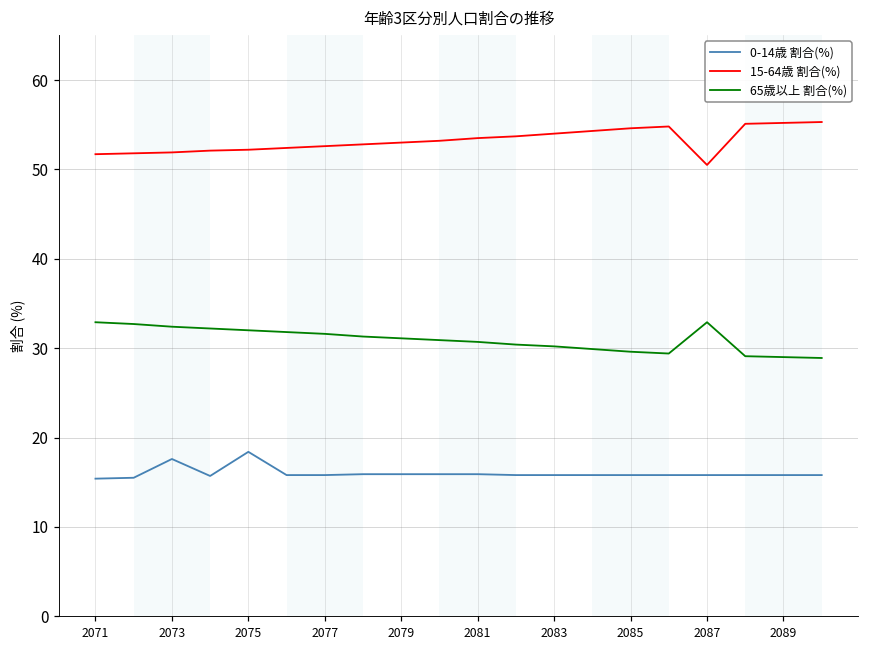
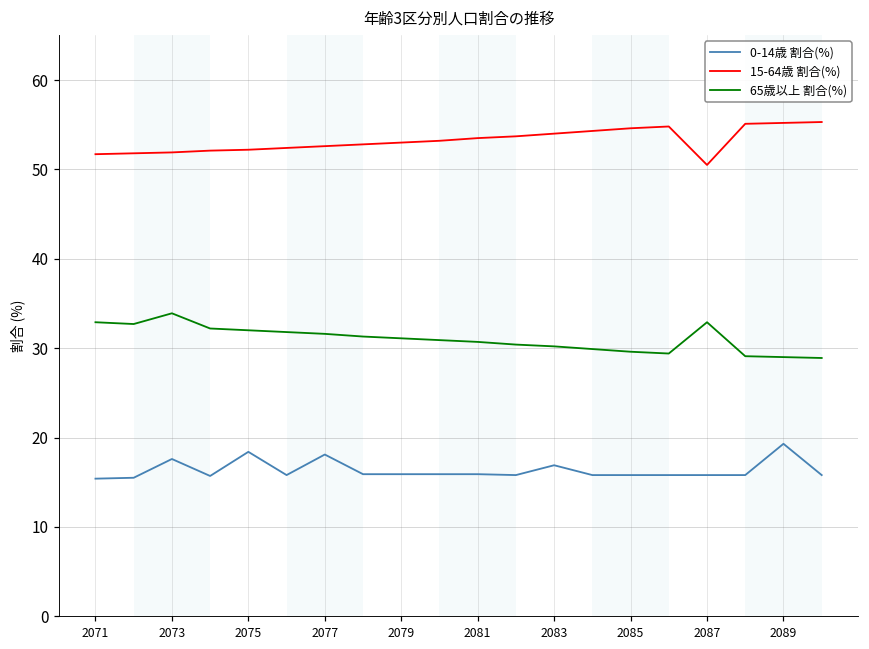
  {
    "0-14歳 割合(%)": {
      "2071": 15,
      "2073": 18,
      "2075": 18,
-     "2077": 16,
+     "2077": 18,
      "2079": 16,
      "2081": 16,
-     "2083": 16,
+     "2083": 17,
      "2085": 16,
      "2087": 16,
-     "2089": 16
+     "2089": 19
    },
    "15-64歳 割合(%)": {
      "2071": 52,
      "2073": 52,
      "2075": 52,
      "2077": 53,
      "2079": 53,
      "2081": 54,
      "2083": 54,
      "2085": 55,
      "2087": 51,
      "2089": 55
    },
    "65歳以上 割合(%)": {
      "2071": 33,
-     "2073": 32,
+     "2073": 34,
      "2075": 32,
      "2077": 32,
      "2079": 31,
      "2081": 31,
      "2083": 30,
      "2085": 30,
      "2087": 33,
      "2089": 29
    }
  }
